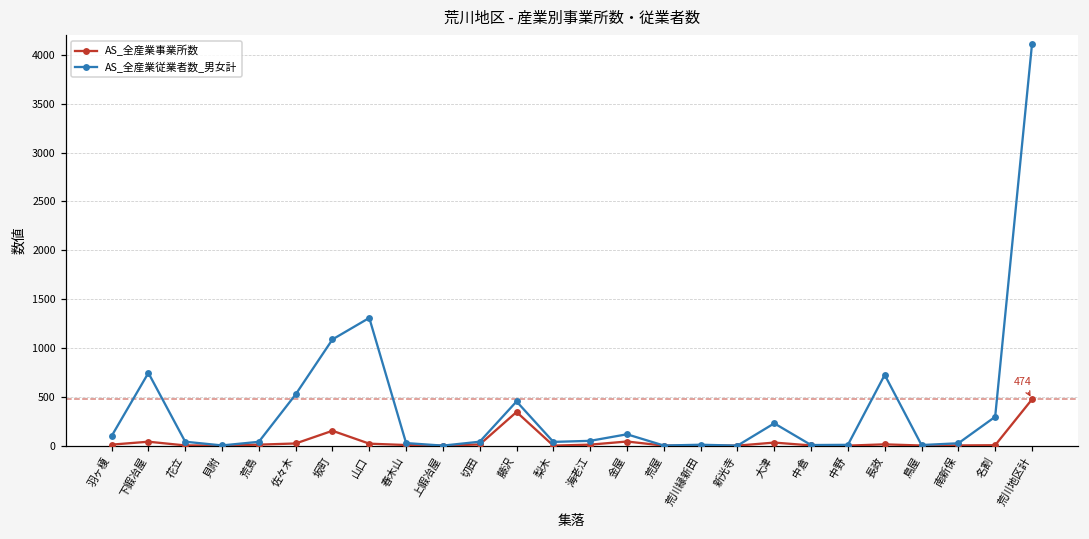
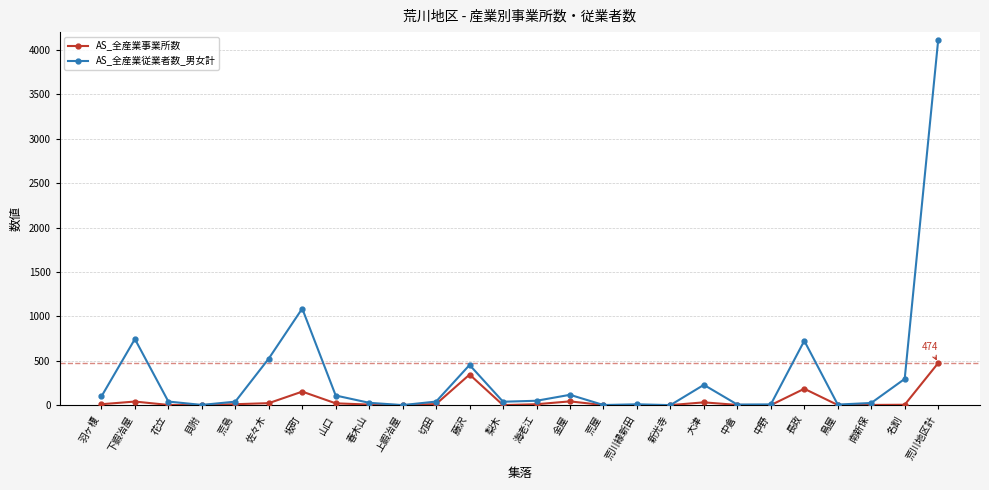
  {
    "AS_全産業事業所数": {
      "羽ヶ榎": 0,
      "下鍜冶屋": 0,
      "花立": 0,
      "荒島": 0,
      "佐々木": 0,
      "坂町": 200,
      "山口": 0,
      "藤沢": 300,
      "梨木": 0,
      "海老江": 0,
      "金屋": 0,
      "大津": 0,
-     "長政": 0,
+     "長政": 200,
      "名割": 0
    },
    "AS_全産業従業者数_男女計": {
      "羽ヶ榎": 100,
      "下鍜冶屋": 700,
      "花立": 0,
      "荒島": 0,
      "佐々木": 500,
      "坂町": 1100,
-     "山口": 1300,
+     "山口": 100,
      "藤沢": 500,
      "梨木": 0,
      "海老江": 100,
      "金屋": 100,
      "大津": 200,
      "長政": 700,
      "名割": 300,
      "荒川地区計": 4100
    }
  }
